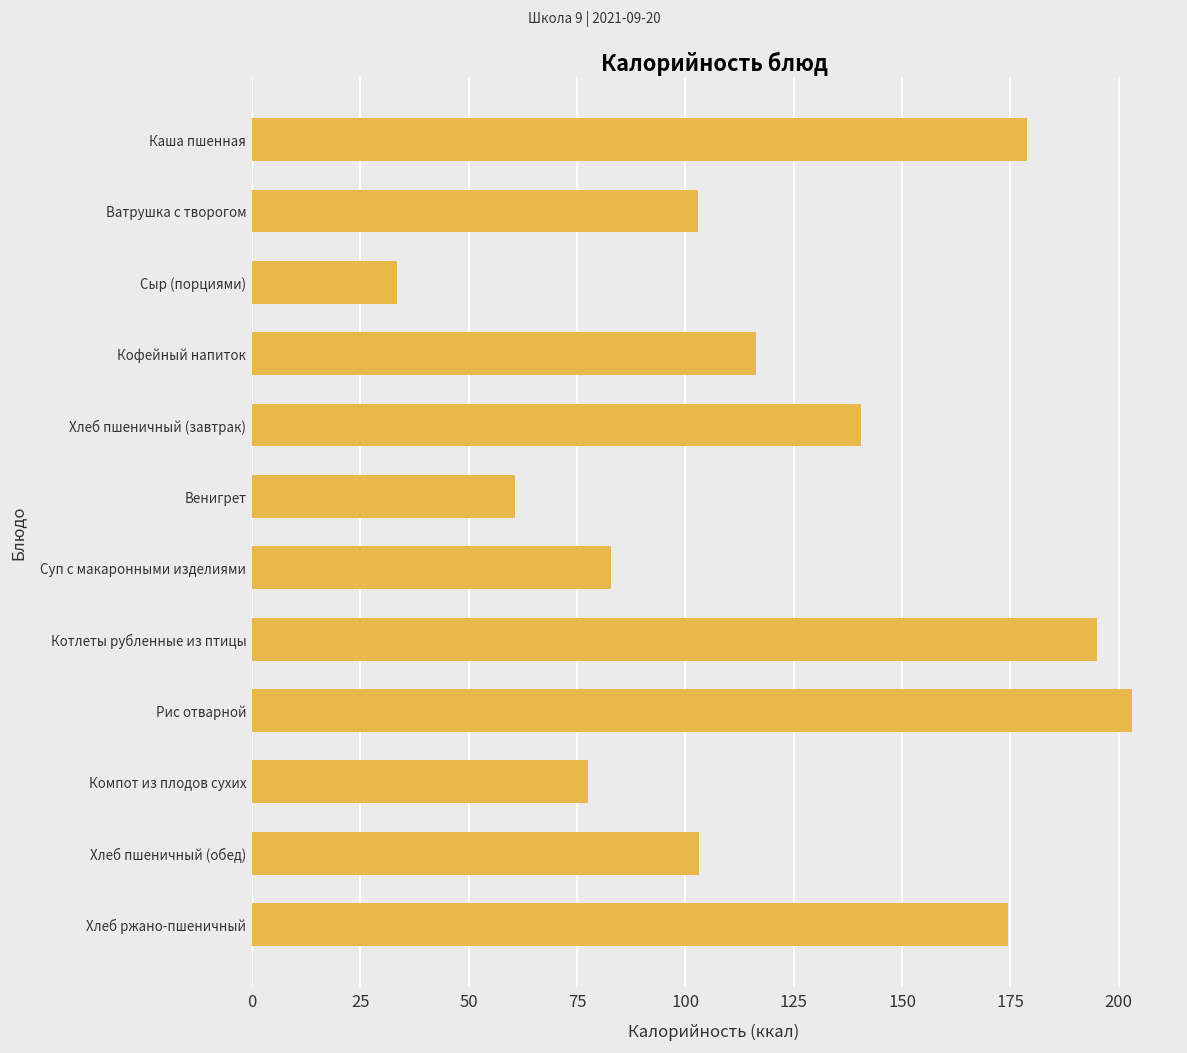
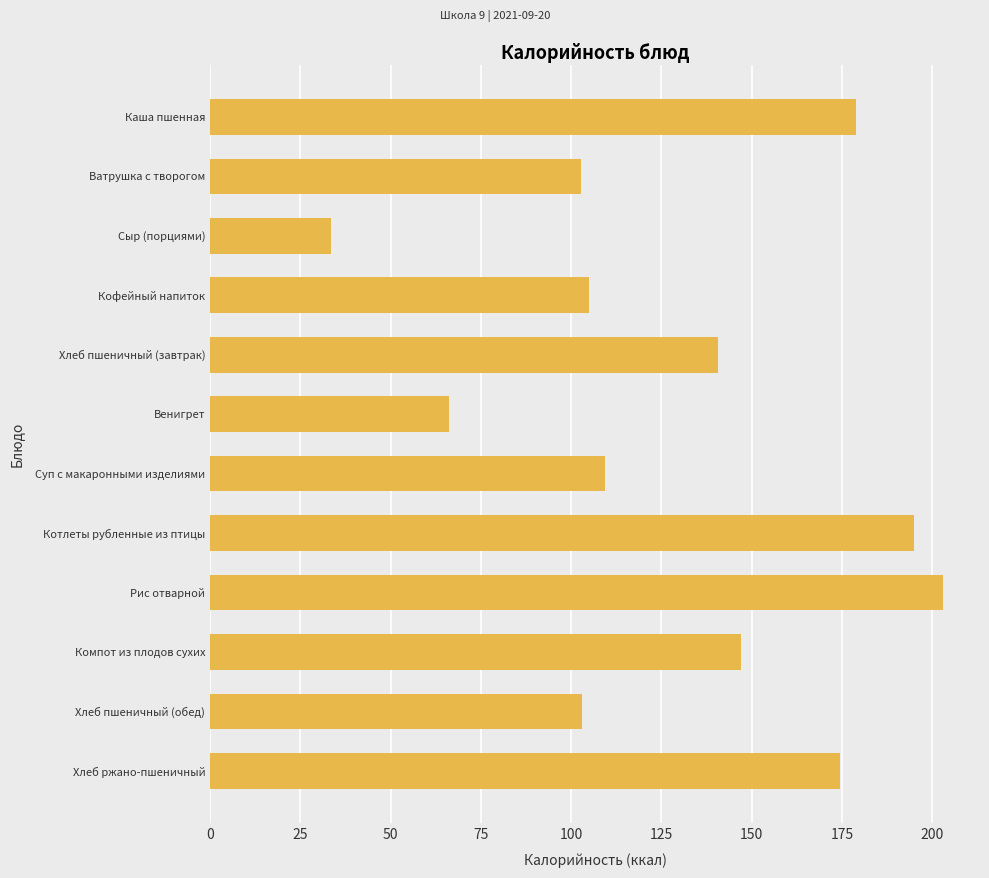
  {
    "Каша пшенная": 179,
    "Ватрушка с творогом": 103,
    "Сыр (порциями)": 34,
-   "Кофейный напиток": 116,
+   "Кофейный напиток": 105,
    "Хлеб пшеничный (завтрак)": 141,
-   "Венигрет": 61,
-   "Суп с макаронными изделиями": 83,
+   "Венигрет": 66,
+   "Суп с макаронными изделиями": 109,
    "Котлеты рубленные из птицы": 195,
    "Рис отварной": 203,
-   "Компот из плодов сухих": 78,
+   "Компот из плодов сухих": 147,
    "Хлеб пшеничный (обед)": 103,
    "Хлеб ржано-пшеничный": 174
  }
